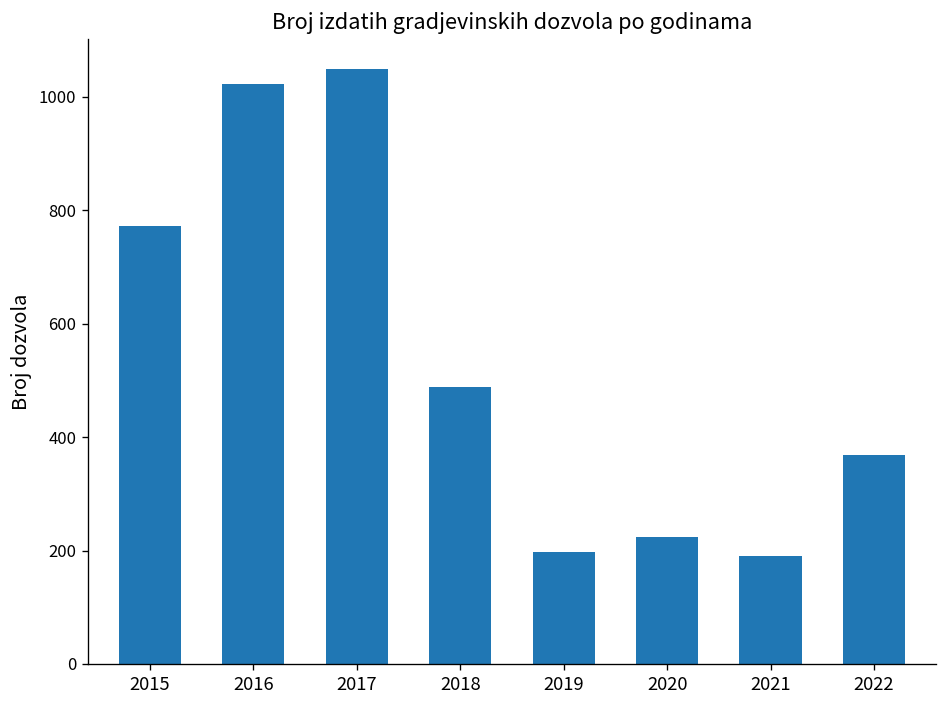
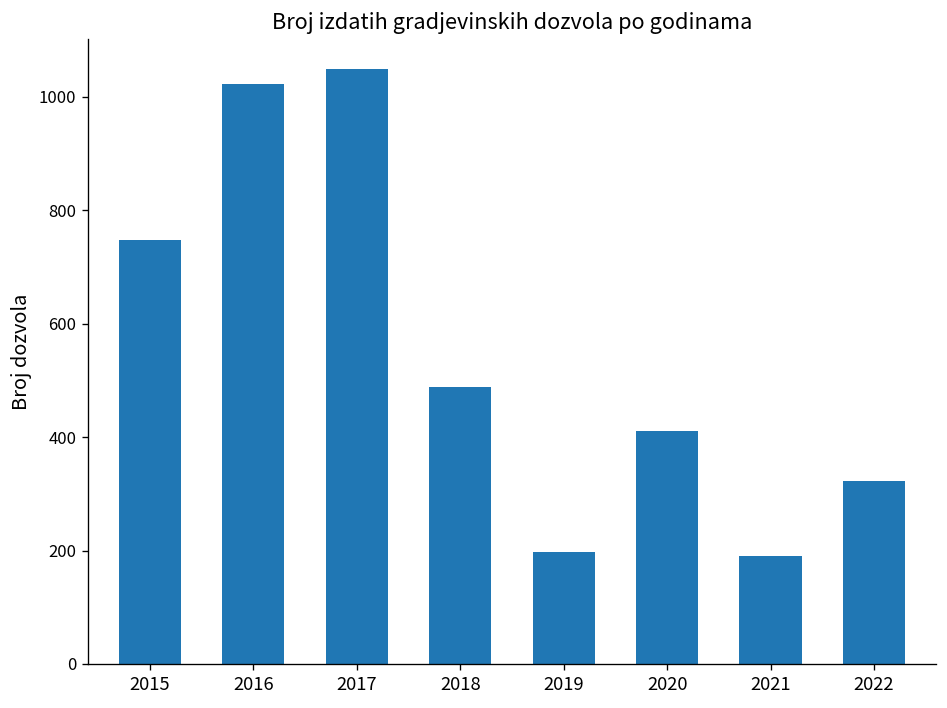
  {
-   "2015": 770,
+   "2015": 750,
    "2016": 1020,
    "2017": 1050,
    "2018": 490,
    "2019": 200,
-   "2020": 220,
+   "2020": 410,
    "2021": 190,
-   "2022": 370
+   "2022": 320
  }
